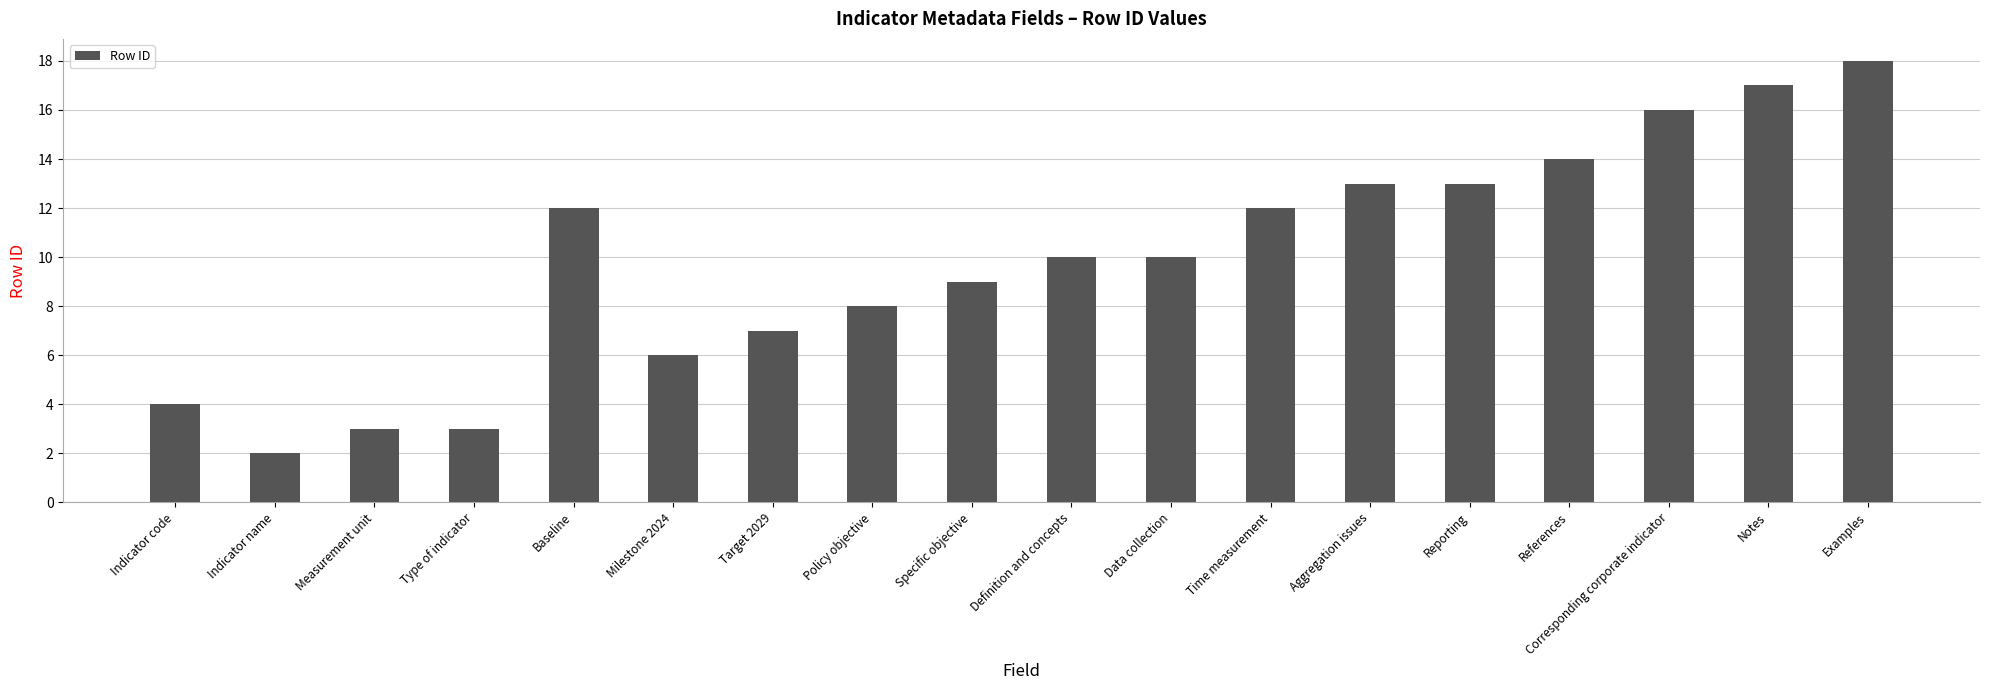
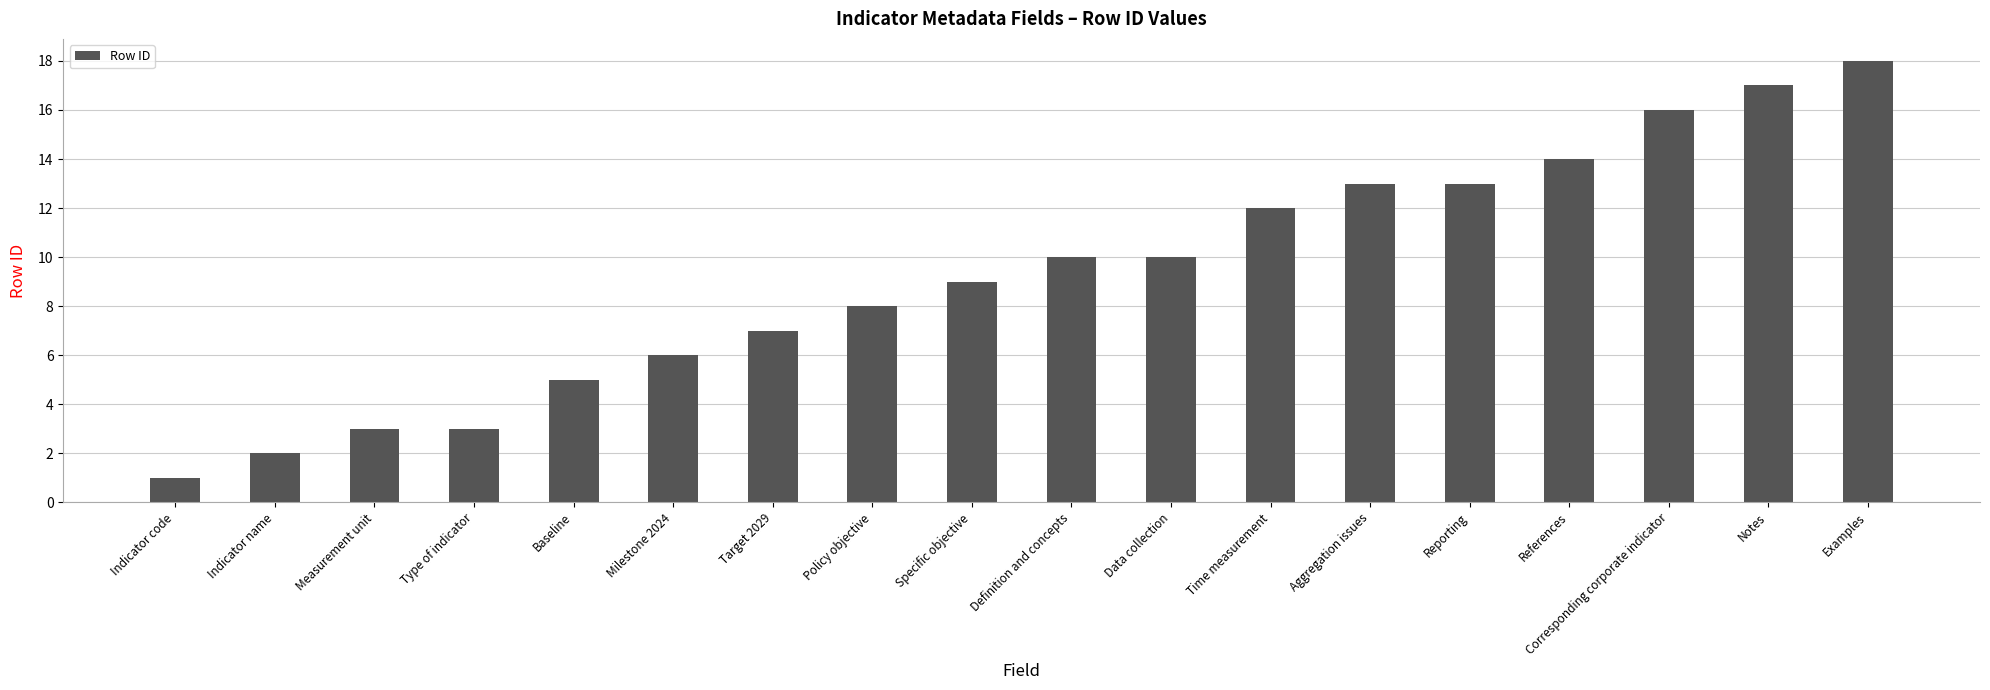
  {
-   "Indicator code": 4,
+   "Indicator code": 1,
    "Indicator name": 2,
    "Measurement unit": 3,
    "Type of indicator": 3,
-   "Baseline": 12,
+   "Baseline": 5,
    "Milestone 2024": 6,
    "Target 2029": 7,
    "Policy objective": 8,
    "Specific objective": 9,
    "Definition and concepts": 10,
    "Data collection": 10,
    "Time measurement": 12,
    "Aggregation issues": 13,
    "Reporting": 13,
    "References": 14,
    "Corresponding corporate indicator": 16,
    "Notes": 17,
    "Examples": 18
  }
